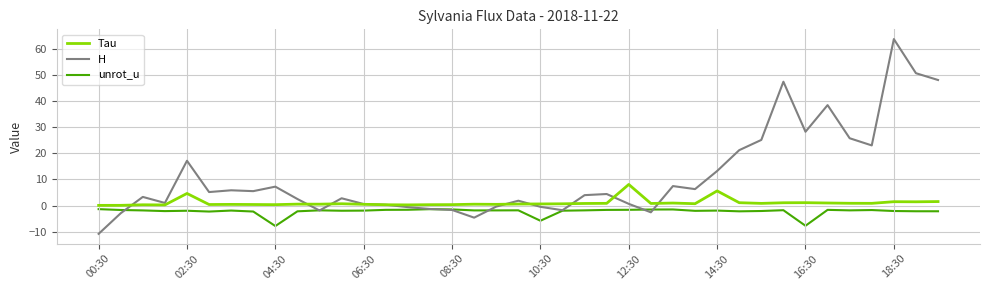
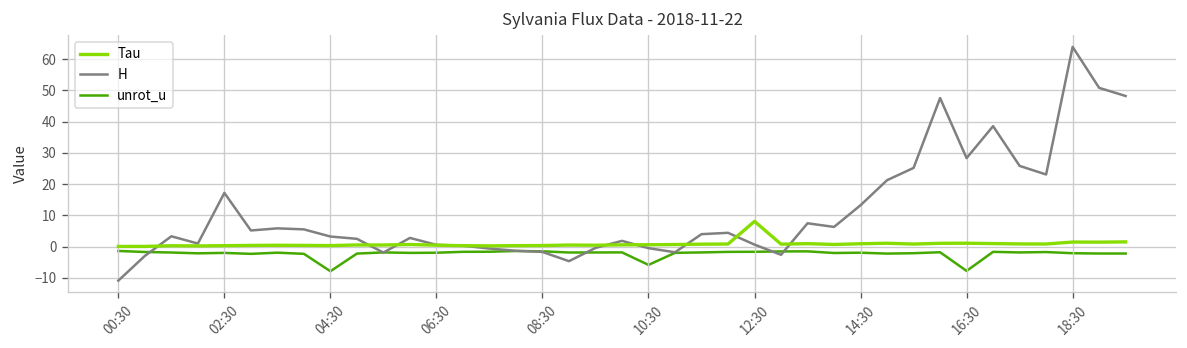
  {
    "Tau": {
      "00:30": 0,
-     "02:30": 5,
+     "02:30": 0,
      "04:30": 0,
      "08:30": 0,
      "10:30": 1,
      "12:30": 8,
-     "14:30": 6,
+     "14:30": 1,
      "16:30": 1,
      "18:30": 1
    },
    "H": {
      "00:30": -11,
      "02:30": 17,
-     "04:30": 7,
+     "04:30": 3,
      "10:30": 0,
      "12:30": 1,
      "14:30": 13,
      "16:30": 28,
      "18:30": 64
    },
    "unrot_u": {
      "00:30": -1,
      "02:30": -2,
      "04:30": -8,
      "06:30": -2,
      "10:30": -6,
      "12:30": -2,
      "14:30": -2,
      "16:30": -8,
      "18:30": -2
    }
  }
